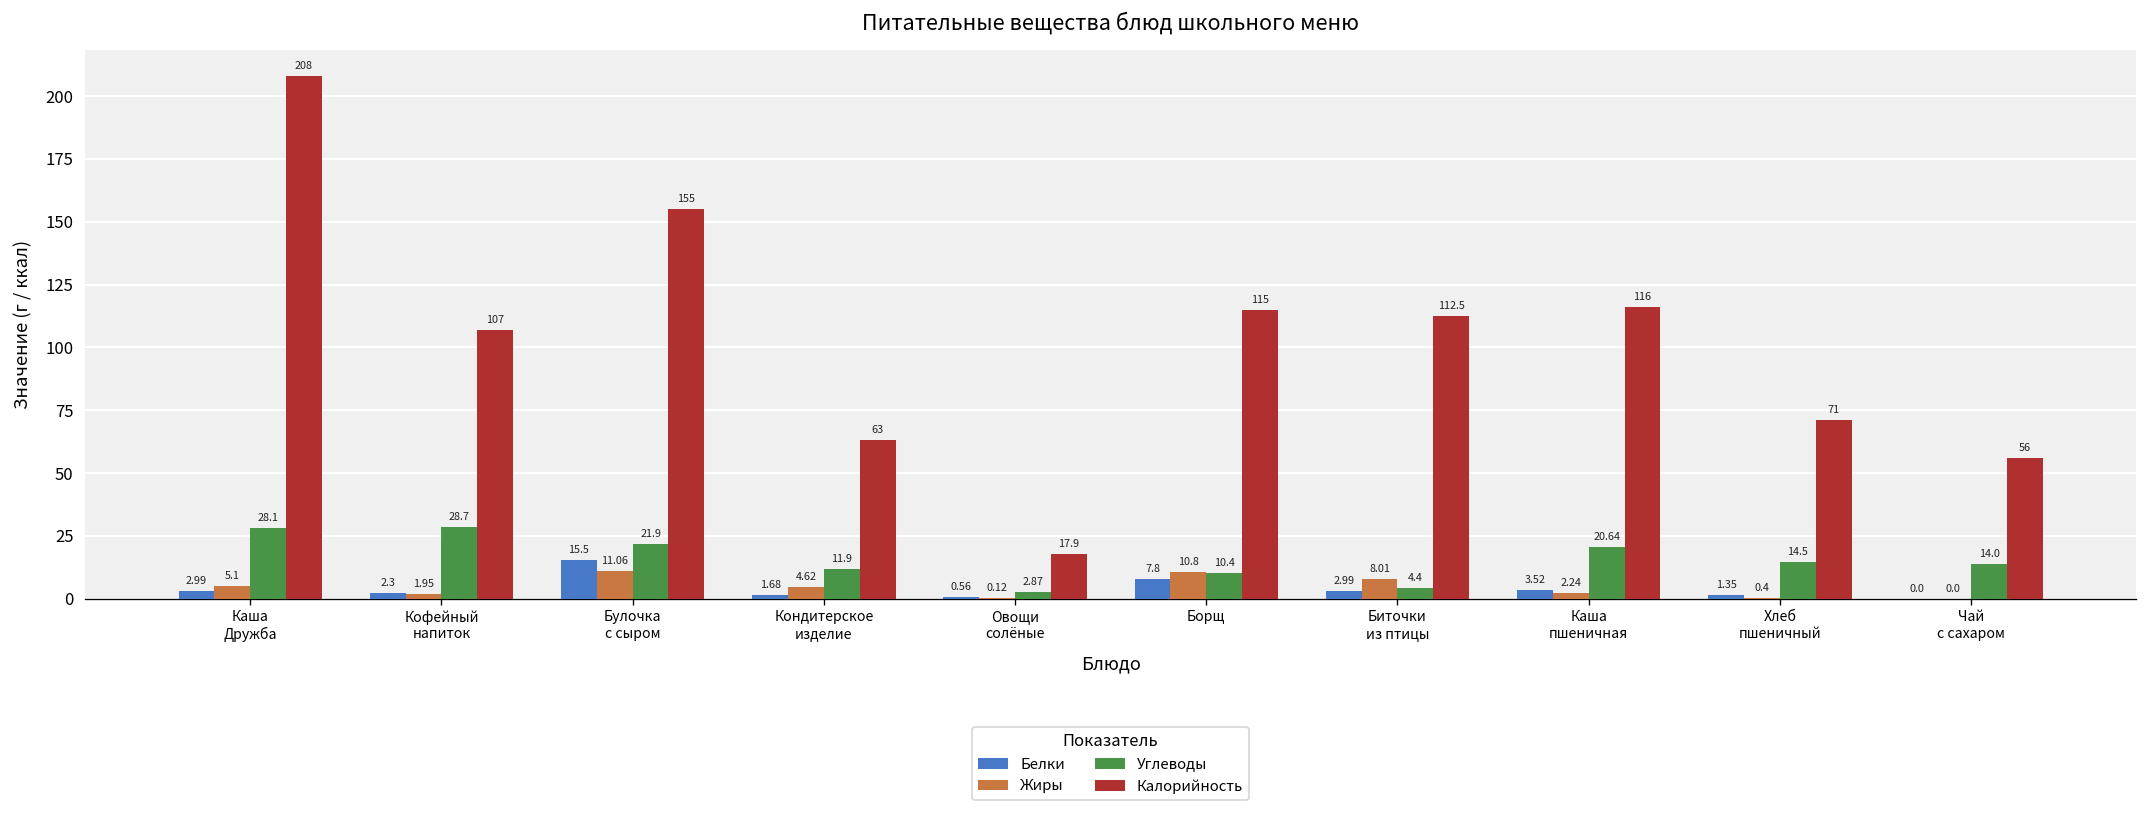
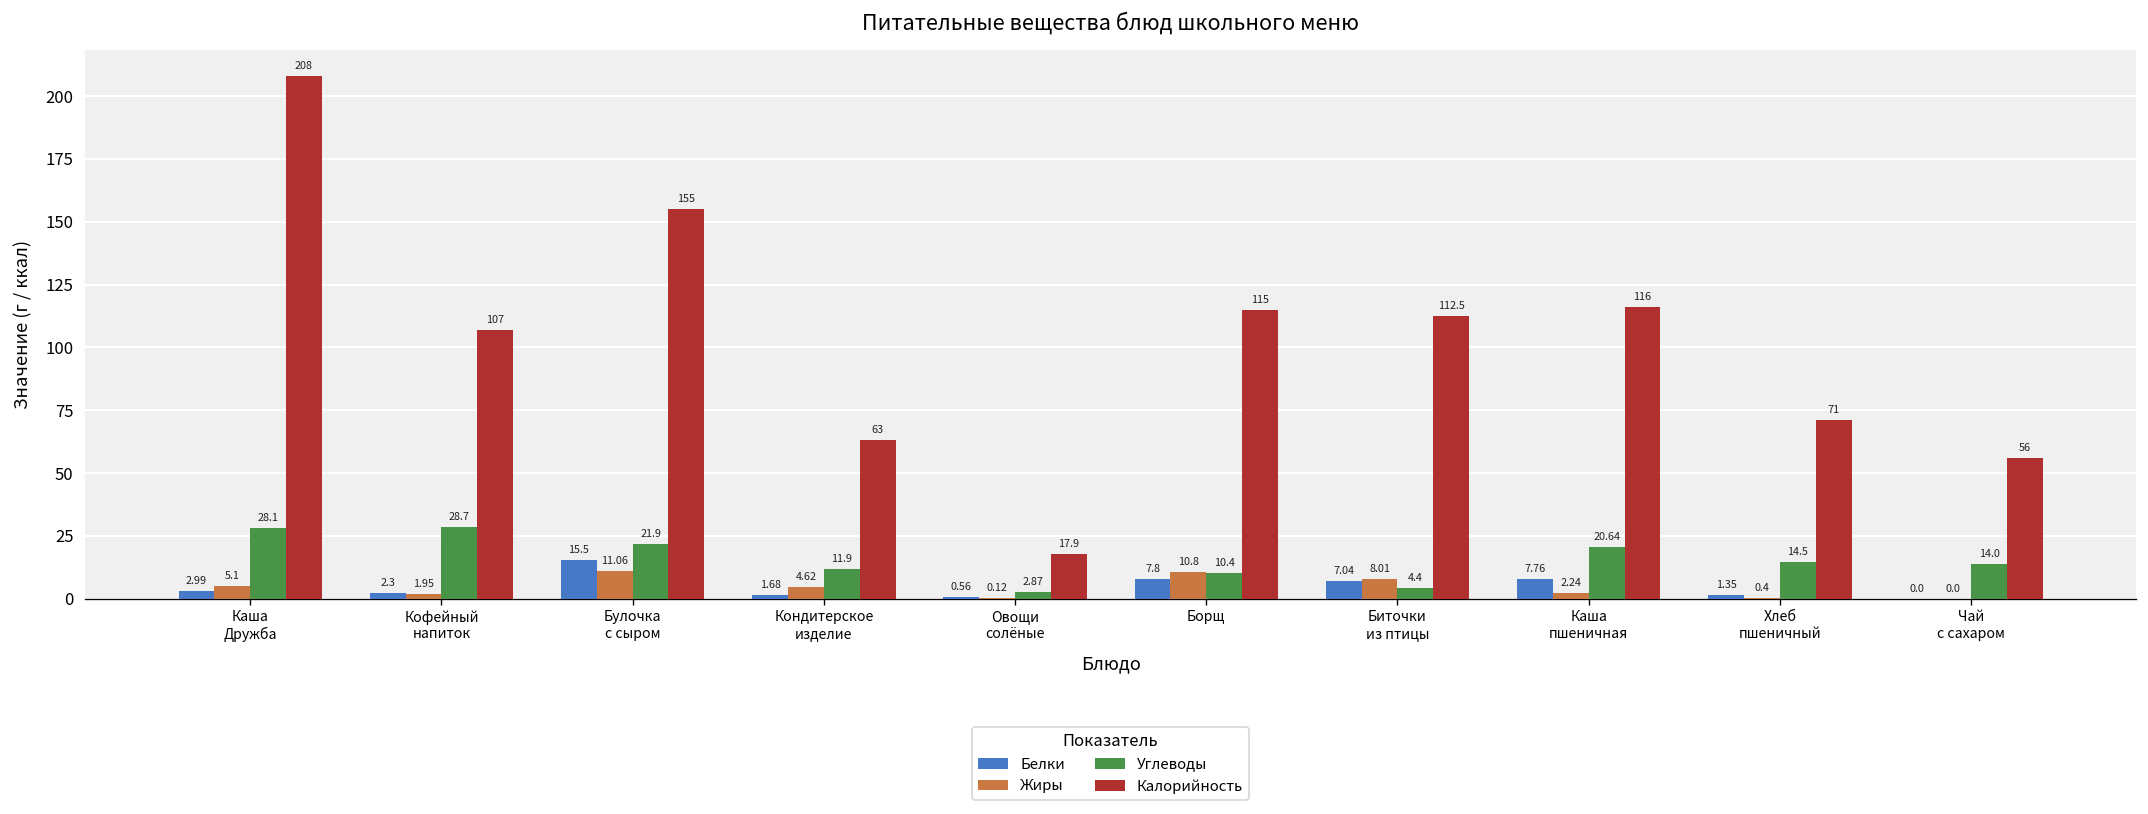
  {
    "Белки": {
      "Каша Дружба": 2.99,
      "Кофейный напиток": 2.3,
      "Булочка с сыром": 15.5,
      "Кондитерское изделие": 1.68,
      "Овощи солёные": 0.56,
      "Борщ": 7.8,
-     "Биточки из птицы": 2.99,
-     "Каша пшеничная": 3.52,
+     "Биточки из птицы": 7.04,
+     "Каша пшеничная": 7.76,
      "Хлеб пшеничный": 1.35,
      "Чай с сахаром": 0.0
    },
    "Жиры": {
      "Каша Дружба": 5.1,
      "Кофейный напиток": 1.95,
      "Булочка с сыром": 11.06,
      "Кондитерское изделие": 4.62,
      "Овощи солёные": 0.12,
      "Борщ": 10.8,
      "Биточки из птицы": 8.01,
      "Каша пшеничная": 2.24,
      "Хлеб пшеничный": 0.4,
      "Чай с сахаром": 0.0
    },
    "Углеводы": {
      "Каша Дружба": 28.1,
      "Кофейный напиток": 28.7,
      "Булочка с сыром": 21.9,
      "Кондитерское изделие": 11.9,
      "Овощи солёные": 2.87,
      "Борщ": 10.4,
      "Биточки из птицы": 4.4,
      "Каша пшеничная": 20.64,
      "Хлеб пшеничный": 14.5,
      "Чай с сахаром": 14.0
    },
    "Калорийность": {
      "Каша Дружба": 208,
      "Кофейный напиток": 107,
      "Булочка с сыром": 155,
      "Кондитерское изделие": 63,
      "Овощи солёные": 17.9,
      "Борщ": 115,
      "Биточки из птицы": 112.5,
      "Каша пшеничная": 116,
      "Хлеб пшеничный": 71,
      "Чай с сахаром": 56
    }
  }
